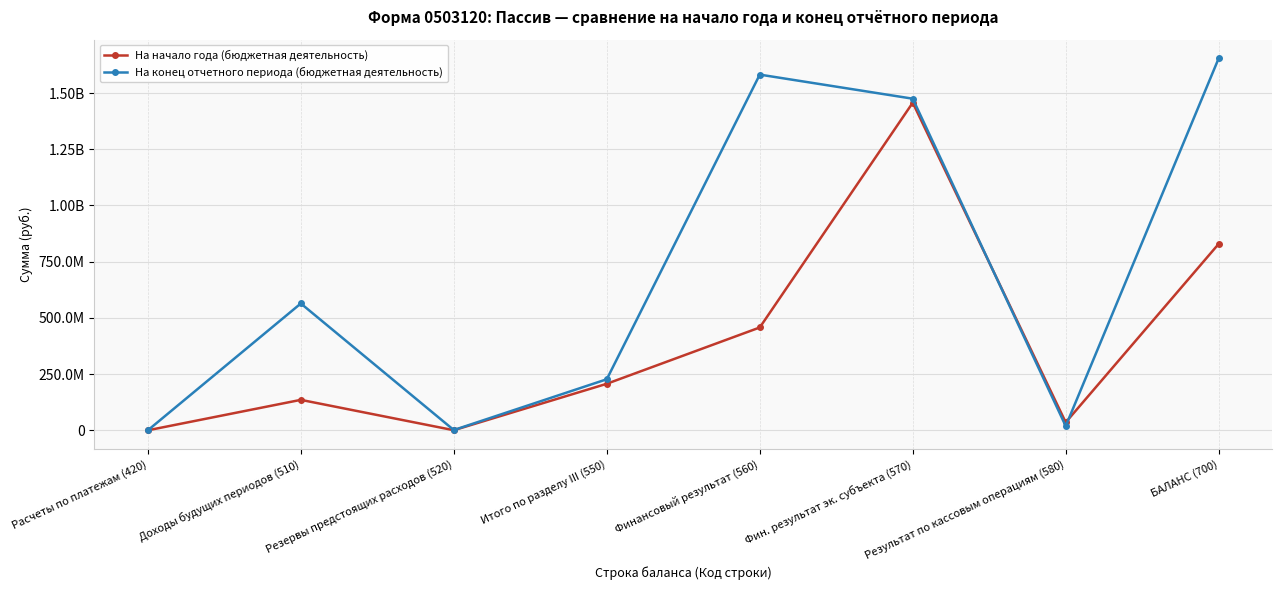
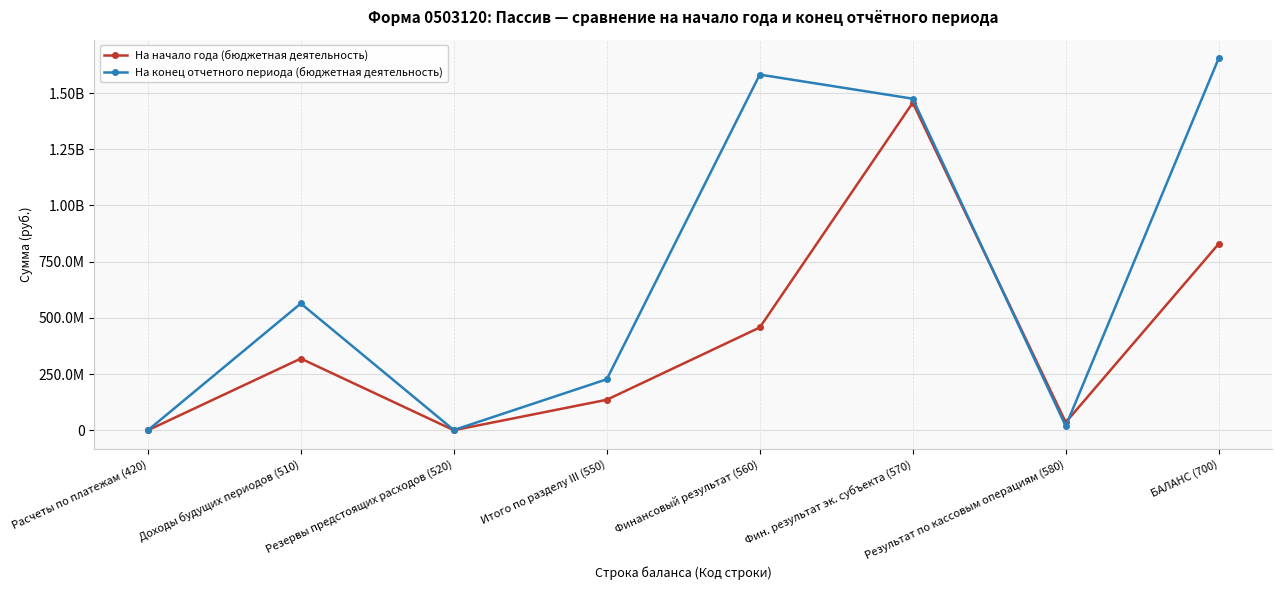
  {
    "На начало года (бюджетная деятельность)": {
-     "Доходы будущих периодов (510)": 140000000,
-     "Итого по разделу III (550)": 210000000,
+     "Доходы будущих периодов (510)": 320000000,
+     "Итого по разделу III (550)": 140000000,
      "Финансовый результат (560)": 460000000,
      "Фин. результат эк. субъекта (570)": 1460000000,
      "Результат по кассовым операциям (580)": 40000000,
      "БАЛАНС (700)": 830000000
    },
    "На конец отчетного периода (бюджетная деятельность)": {
      "Доходы будущих периодов (510)": 560000000,
      "Итого по разделу III (550)": 230000000,
      "Финансовый результат (560)": 1580000000,
      "Фин. результат эк. субъекта (570)": 1470000000,
      "Результат по кассовым операциям (580)": 20000000,
      "БАЛАНС (700)": 1650000000
    }
  }
